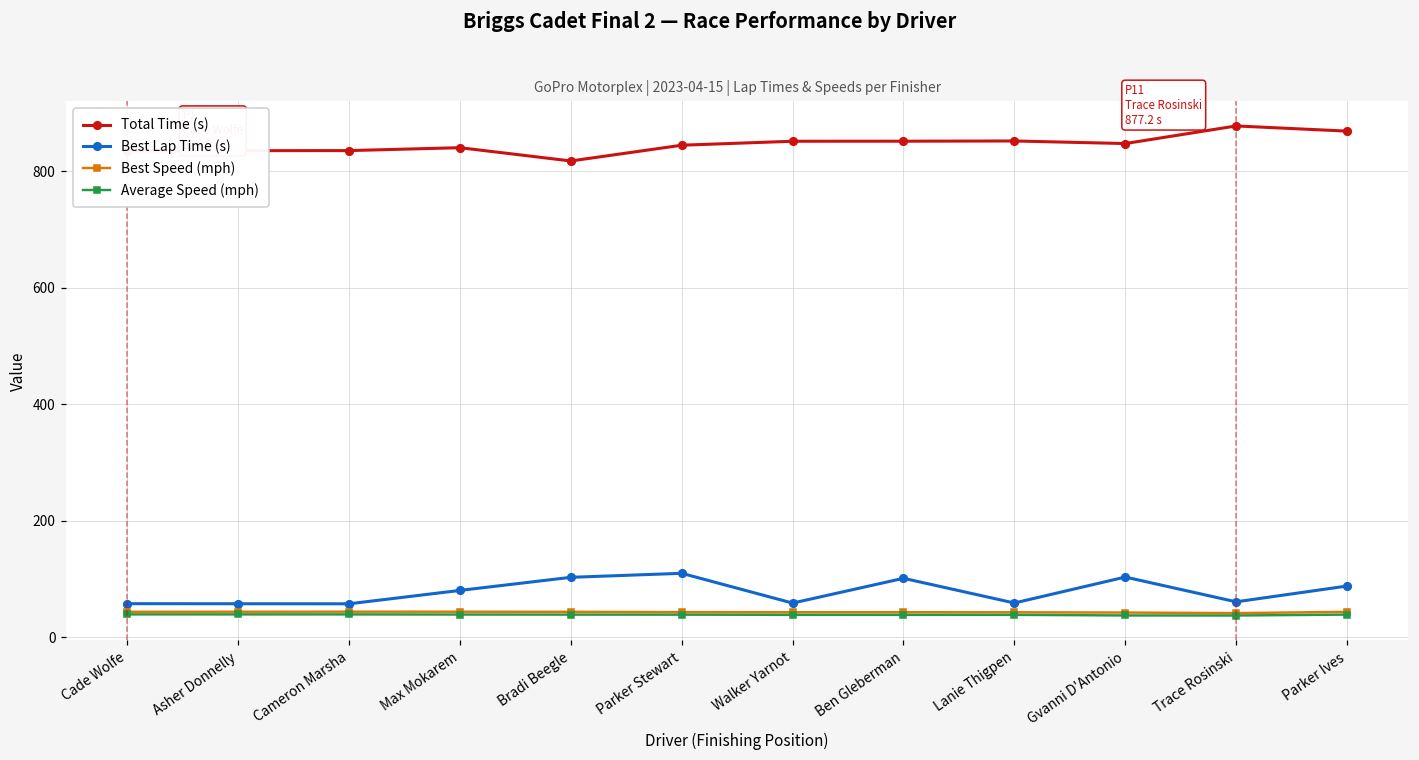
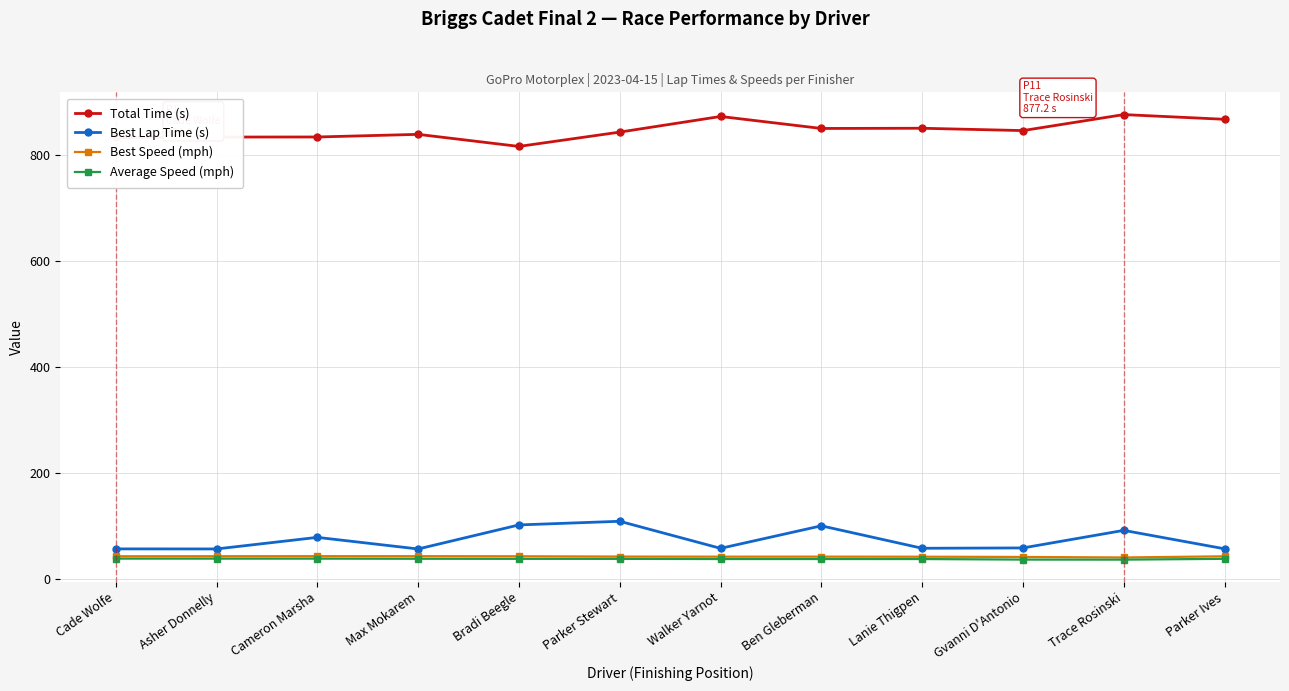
  {
    "Total Time (s)": {
      "Cameron Marsha": 830,
      "Max Mokarem": 840,
      "Bradi Beegle": 820,
      "Parker Stewart": 840,
-     "Walker Yarnot": 850,
+     "Walker Yarnot": 870,
      "Ben Gleberman": 850,
      "Lanie Thigpen": 850,
      "Trace Rosinski": 880,
      "Parker Ives": 870
    },
    "Best Lap Time (s)": {
      "Cade Wolfe": 60,
      "Asher Donnelly": 60,
-     "Cameron Marsha": 60,
-     "Max Mokarem": 80,
+     "Cameron Marsha": 80,
+     "Max Mokarem": 60,
      "Bradi Beegle": 100,
      "Parker Stewart": 110,
      "Walker Yarnot": 60,
      "Ben Gleberman": 100,
      "Lanie Thigpen": 60,
-     "Gvanni D'Antonio": 100,
-     "Trace Rosinski": 60,
-     "Parker Ives": 90
+     "Gvanni D'Antonio": 60,
+     "Trace Rosinski": 90,
+     "Parker Ives": 60
    },
    "Best Speed (mph)": {
      "Max Mokarem": 40,
      "Gvanni D'Antonio": 40
    },
    "Average Speed (mph)": {
      "Max Mokarem": 40,
      "Gvanni D'Antonio": 40
    }
  }
